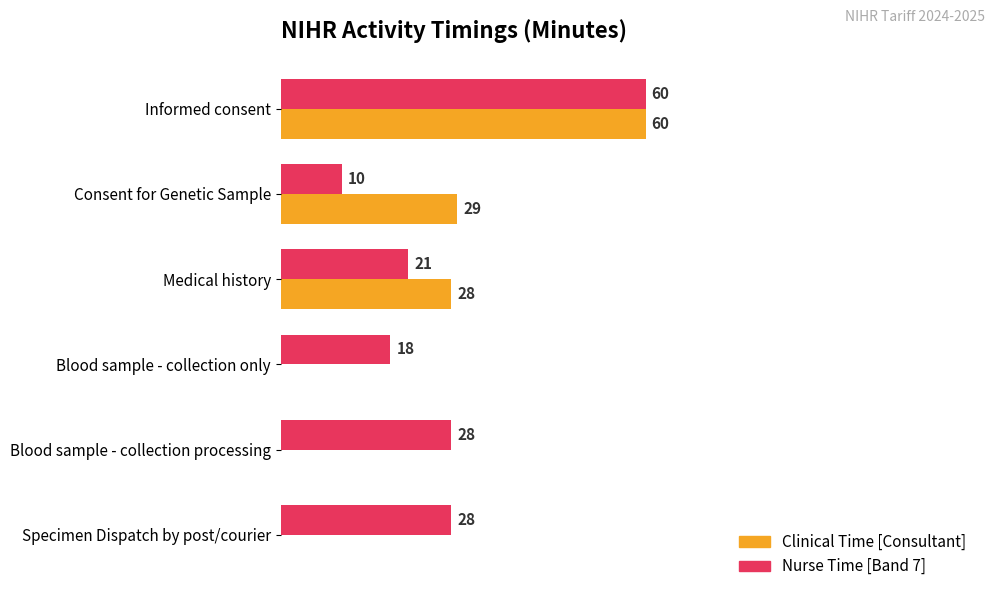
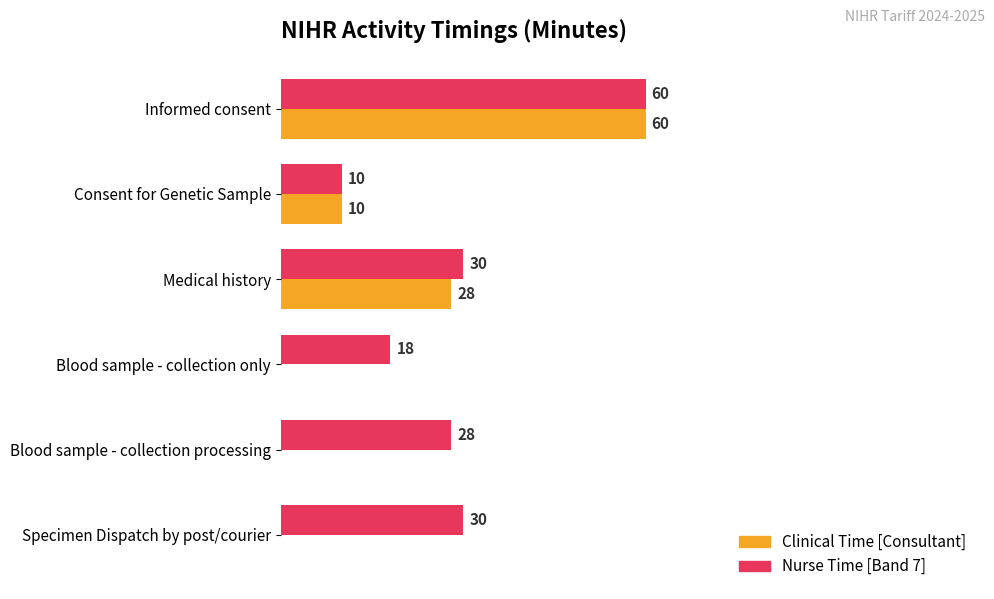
  {
    "Clinical Time [Consultant]": {
      "Informed consent": 60,
-     "Consent for Genetic Sample": 29,
+     "Consent for Genetic Sample": 10,
      "Medical history": 28
    },
    "Nurse Time [Band 7]": {
      "Informed consent": 60,
      "Consent for Genetic Sample": 10,
-     "Medical history": 21,
+     "Medical history": 30,
      "Blood sample - collection only": 18,
      "Blood sample - collection processing": 28,
-     "Specimen Dispatch by post/courier": 28
+     "Specimen Dispatch by post/courier": 30
    }
  }
